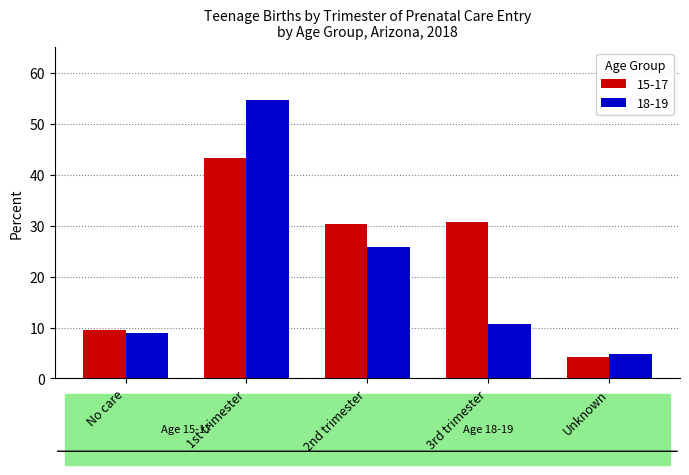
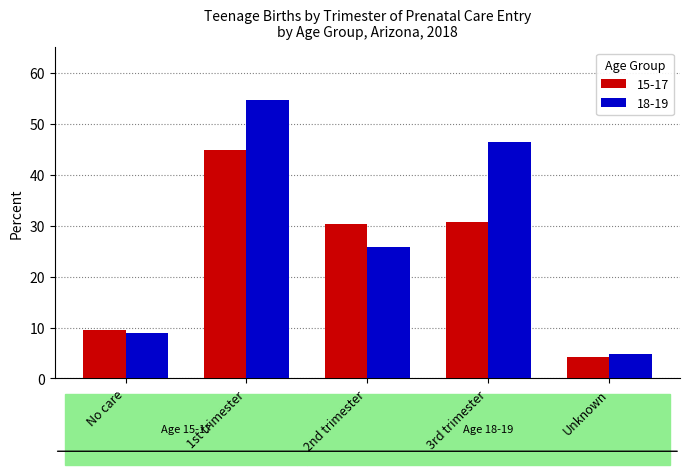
  {
    "15-17": {
      "No care": 10,
-     "1st trimester": 43,
+     "1st trimester": 45,
      "2nd trimester": 30,
      "3rd trimester": 31,
      "Unknown": 4
    },
    "18-19": {
      "No care": 9,
      "1st trimester": 55,
      "2nd trimester": 26,
-     "3rd trimester": 11,
+     "3rd trimester": 46,
      "Unknown": 5
    }
  }
